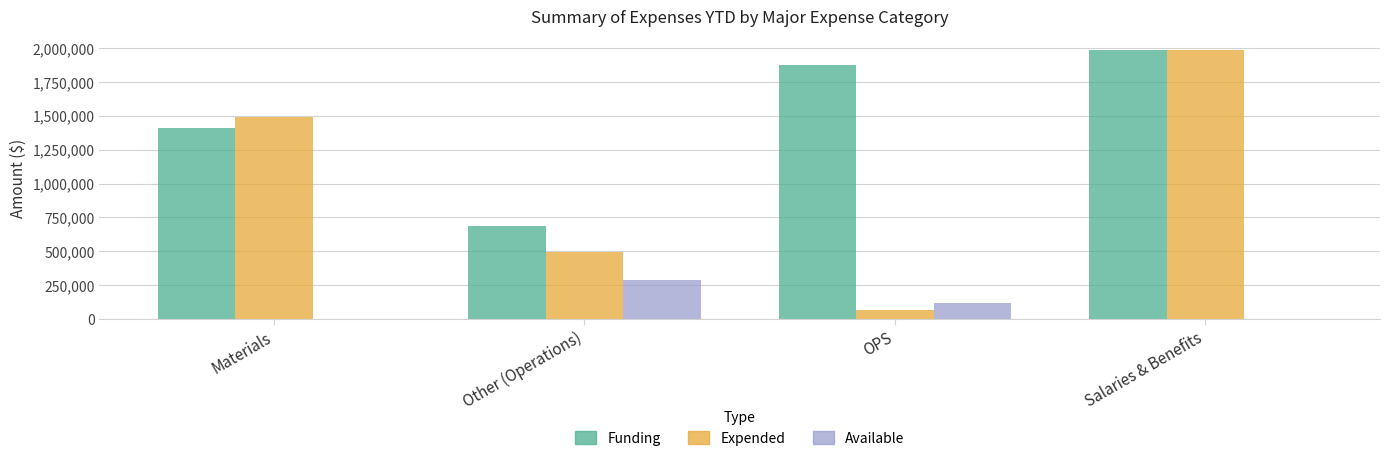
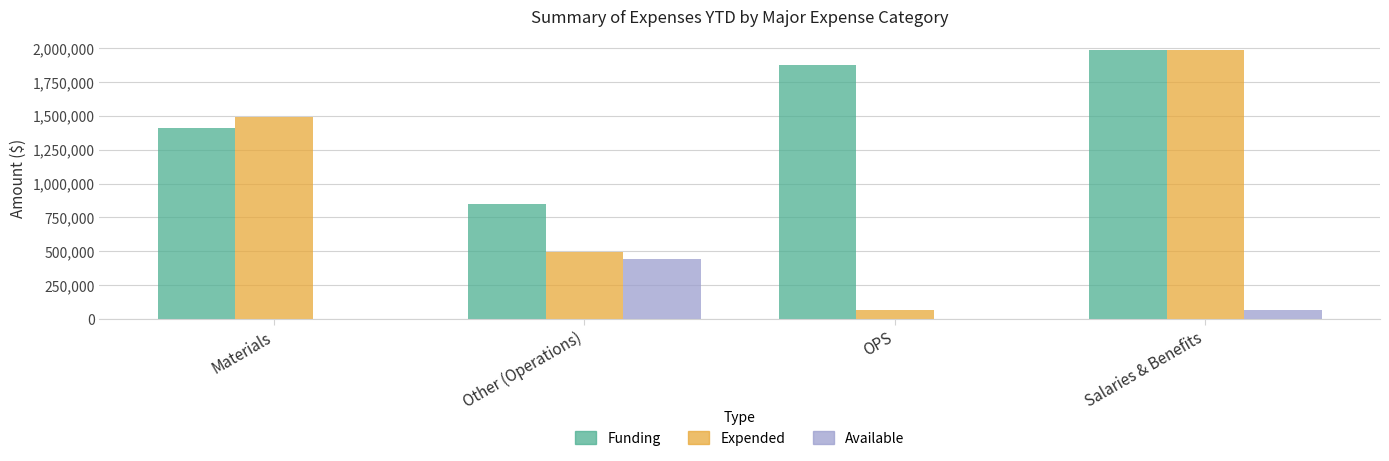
  {
    "Funding": {
      "Materials": "1,410,000",
-     "Other (Operations)": "690,000",
+     "Other (Operations)": "850,000",
      "OPS": "1,870,000",
      "Salaries & Benefits": "1,990,000"
    },
    "Expended": {
      "Materials": "1,490,000",
      "Other (Operations)": "500,000",
      "OPS": "60,000",
      "Salaries & Benefits": "1,990,000"
    },
    "Available": {
      "Materials": "0",
-     "Other (Operations)": "290,000",
-     "OPS": "120,000",
-     "Salaries & Benefits": "0"
+     "Other (Operations)": "440,000",
+     "OPS": "0",
+     "Salaries & Benefits": "60,000"
    }
  }
